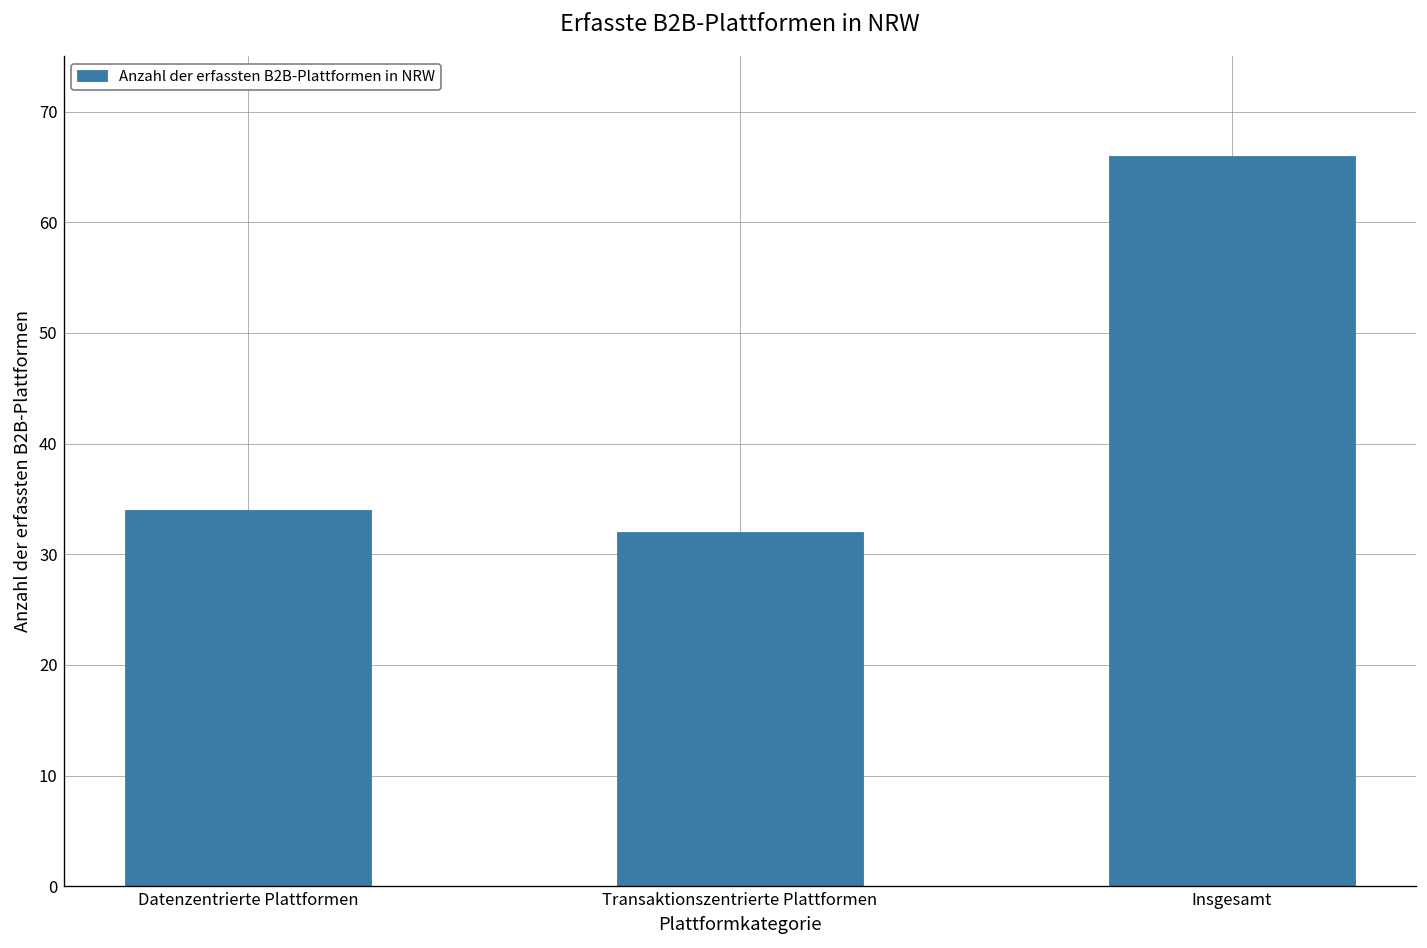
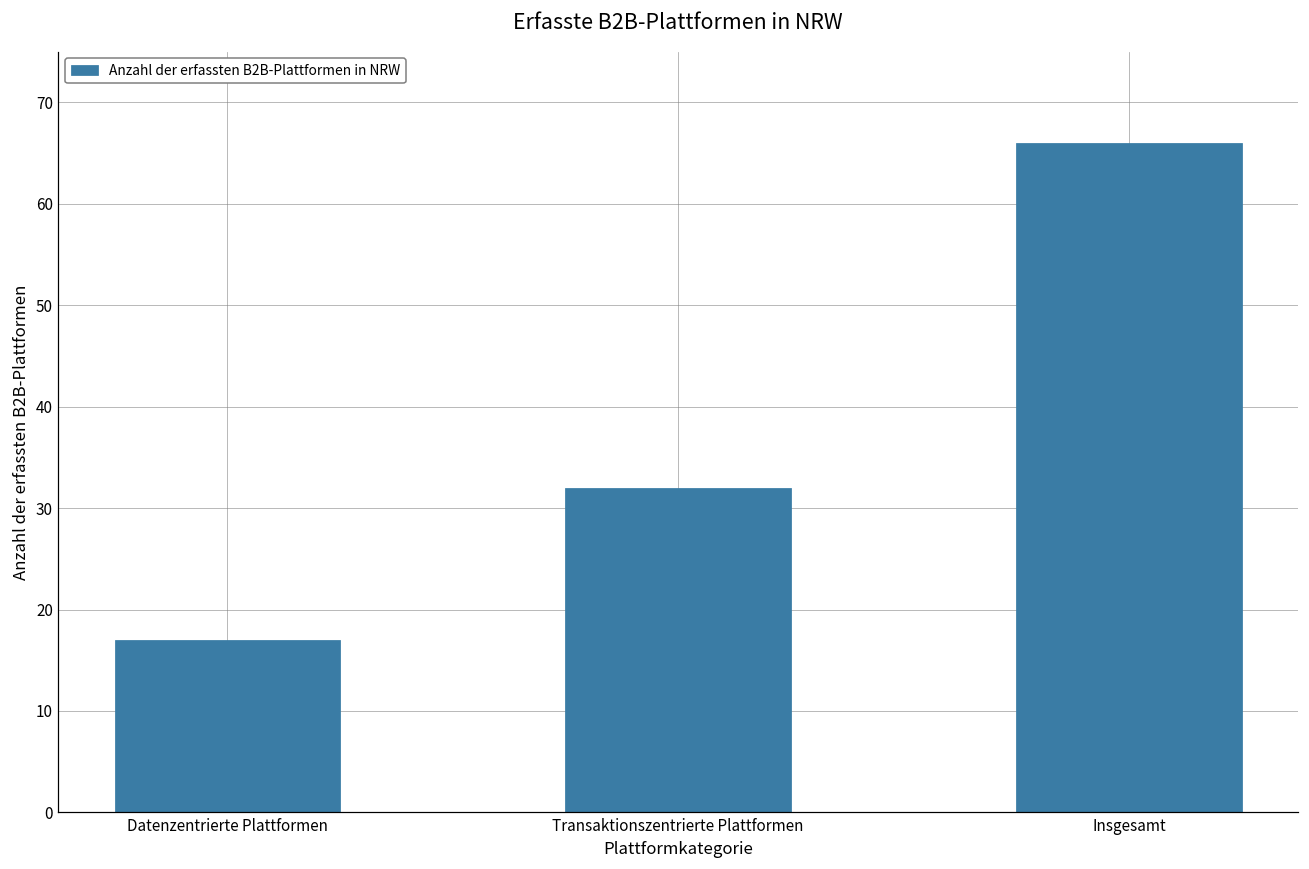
  {
-   "Datenzentrierte Plattformen": 34,
+   "Datenzentrierte Plattformen": 17,
    "Transaktionszentrierte Plattformen": 32,
    "Insgesamt": 66
  }
